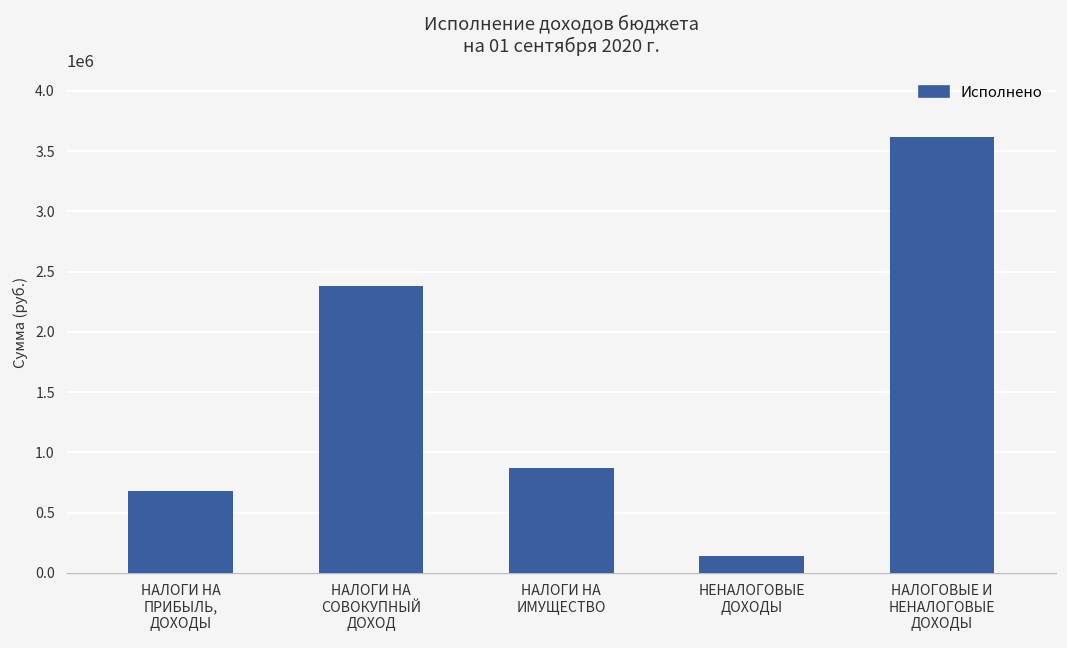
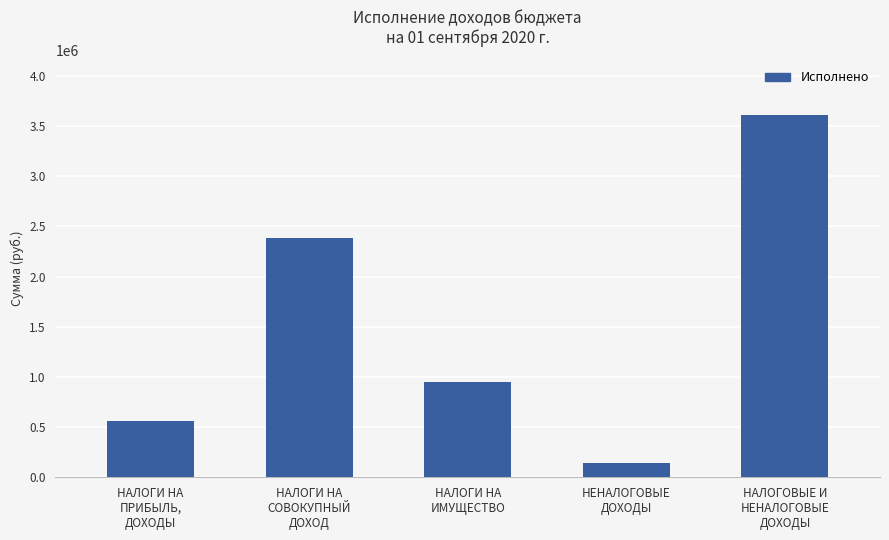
  {
-   "НАЛОГИ НА ПРИБЫЛЬ, ДОХОДЫ": 680000,
+   "НАЛОГИ НА ПРИБЫЛЬ, ДОХОДЫ": 560000,
    "НАЛОГИ НА СОВОКУПНЫЙ ДОХОД": 2380000,
-   "НАЛОГИ НА ИМУЩЕСТВО": 870000,
+   "НАЛОГИ НА ИМУЩЕСТВО": 950000,
    "НЕНАЛОГОВЫЕ ДОХОДЫ": 140000,
    "НАЛОГОВЫЕ И НЕНАЛОГОВЫЕ ДОХОДЫ": 3610000
  }
